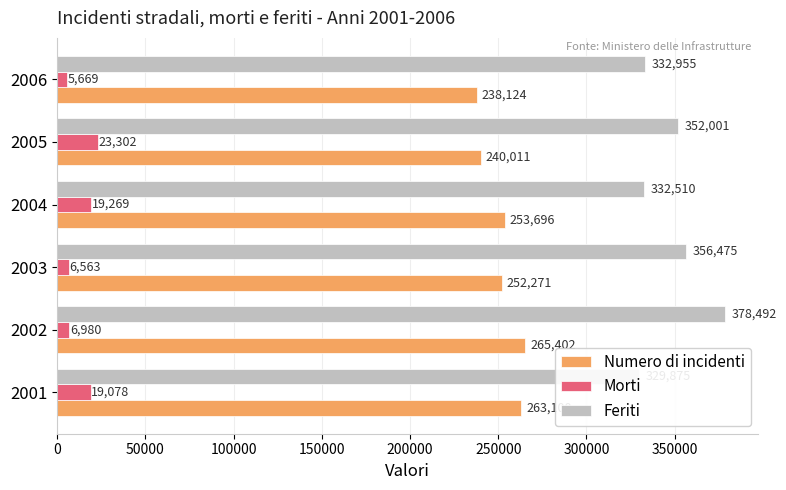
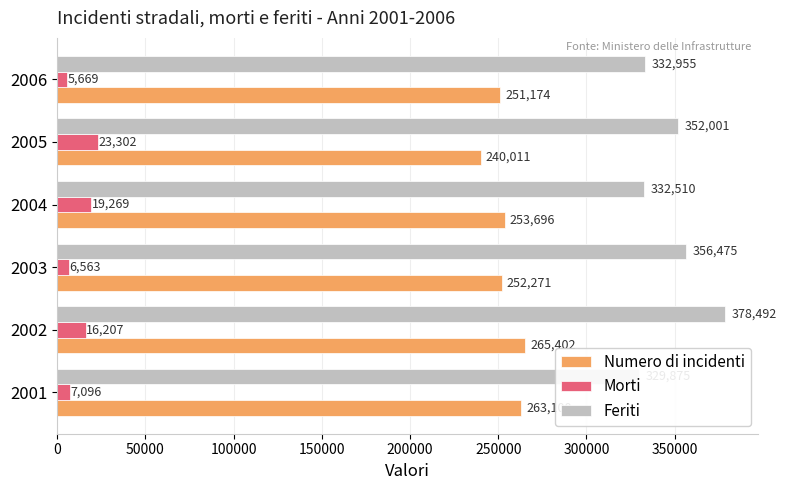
  {
    "Numero di incidenti": {
-     "2006": "238,124",
+     "2006": "251,174",
      "2005": "240,011",
      "2004": "253,696",
      "2003": "252,271"
    },
    "Morti": {
      "2006": "5,669",
      "2005": "23,302",
      "2004": "19,269",
      "2003": "6,563",
-     "2002": "6,980",
-     "2001": "19,078"
+     "2002": "16,207",
+     "2001": "7,096"
    },
    "Feriti": {
      "2006": "332,955",
      "2005": "352,001",
      "2004": "332,510",
      "2003": "356,475",
      "2002": "378,492"
    }
  }
